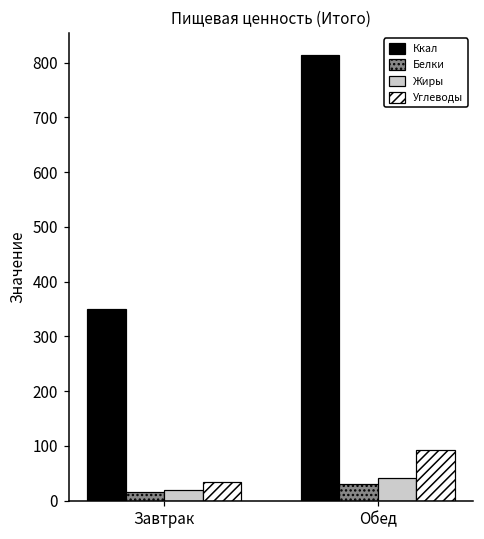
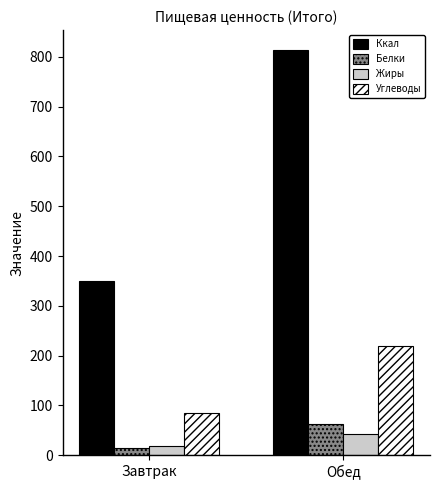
  {
    "Ккал": {
      "Завтрак": 350,
      "Обед": 810
    },
    "Белки": {
      "Завтрак": 20,
-     "Обед": 30
+     "Обед": 60
    },
    "Жиры": {
      "Завтрак": 20,
      "Обед": 40
    },
    "Углеводы": {
-     "Завтрак": 30,
-     "Обед": 90
+     "Завтрак": 90,
+     "Обед": 220
    }
  }
